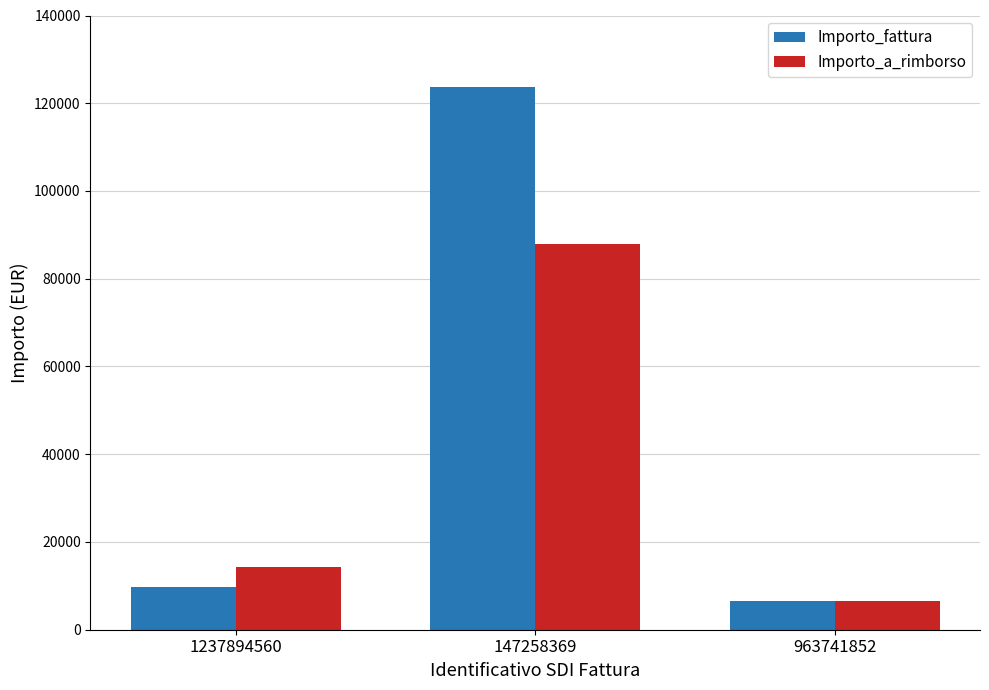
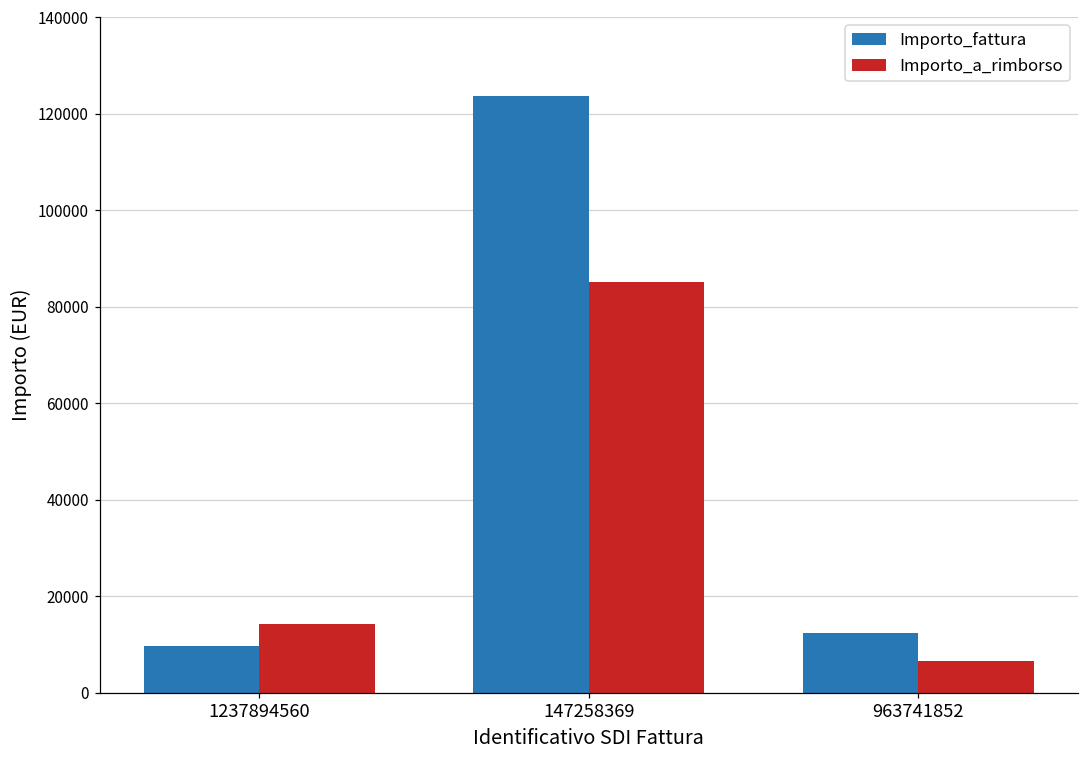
  {
    "Importo_fattura": {
      "1237894560": 10000,
      "147258369": 124000,
-     "963741852": 7000
+     "963741852": 12000
    },
    "Importo_a_rimborso": {
      "1237894560": 14000,
-     "147258369": 88000,
+     "147258369": 85000,
      "963741852": 7000
    }
  }
